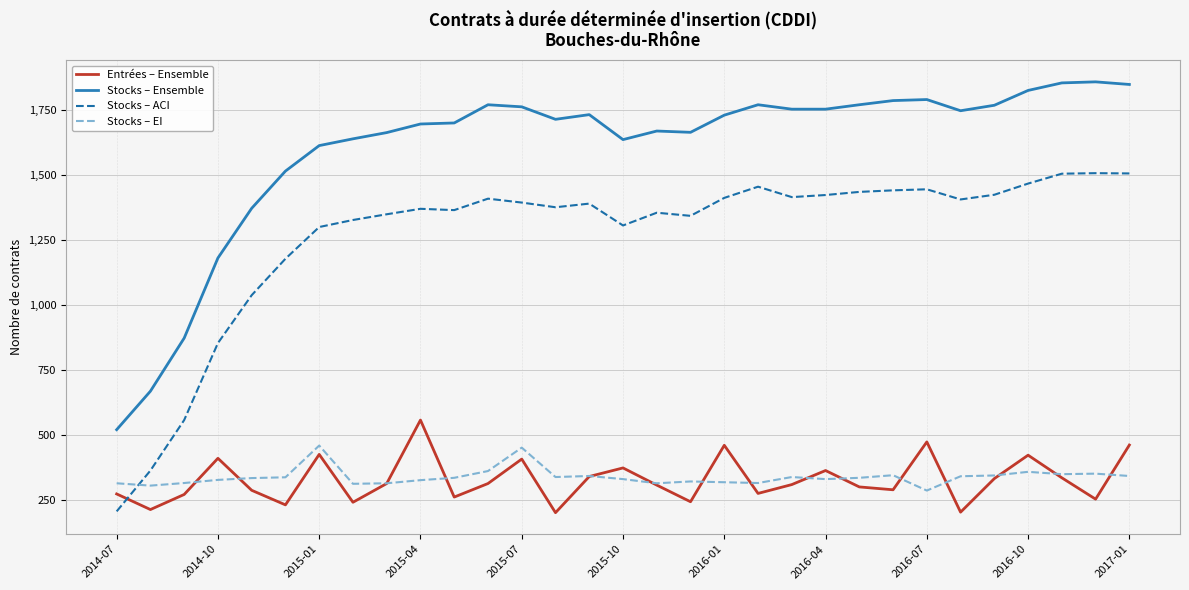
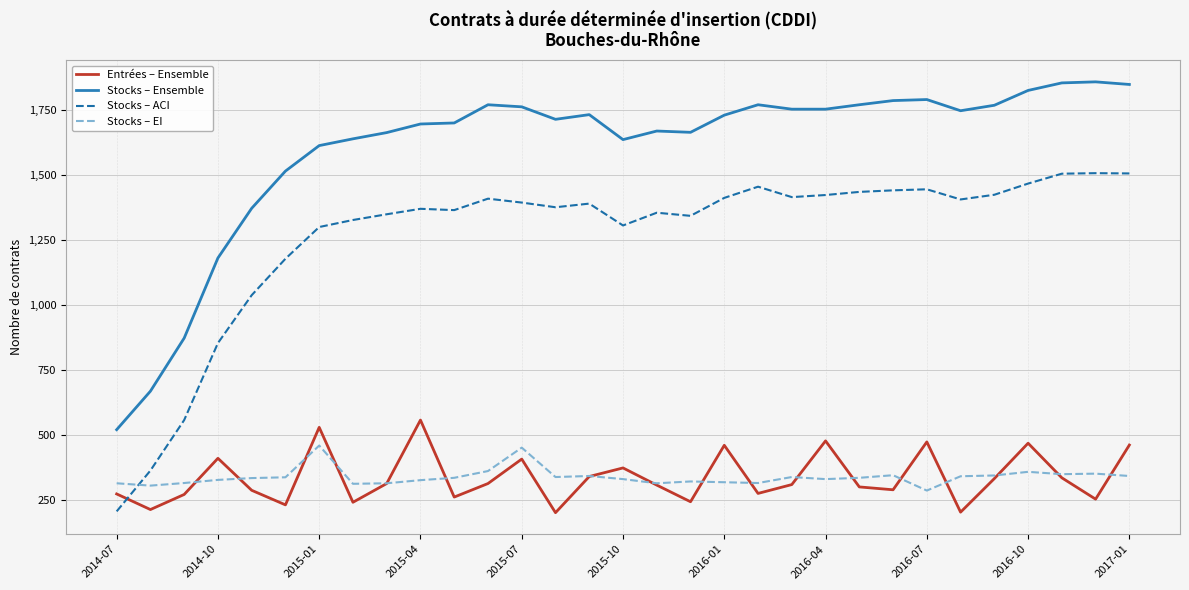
  {
    "Entrées – Ensemble": {
      "2014-07": 270,
      "2014-10": 410,
-     "2015-01": 430,
+     "2015-01": 530,
      "2015-04": 560,
      "2015-07": 410,
      "2015-10": 370,
      "2016-01": 460,
-     "2016-04": 360,
+     "2016-04": 480,
      "2016-07": 470,
-     "2016-10": 420,
+     "2016-10": 470,
      "2017-01": 460
    },
    "Stocks – EI": {
      "2014-07": 310,
      "2014-10": 330,
      "2015-01": 460,
      "2015-04": 330,
      "2015-07": 450,
      "2015-10": 330,
      "2016-01": 320,
      "2016-04": 330,
      "2016-07": 290,
      "2016-10": 360,
      "2017-01": 340
    }
  }
